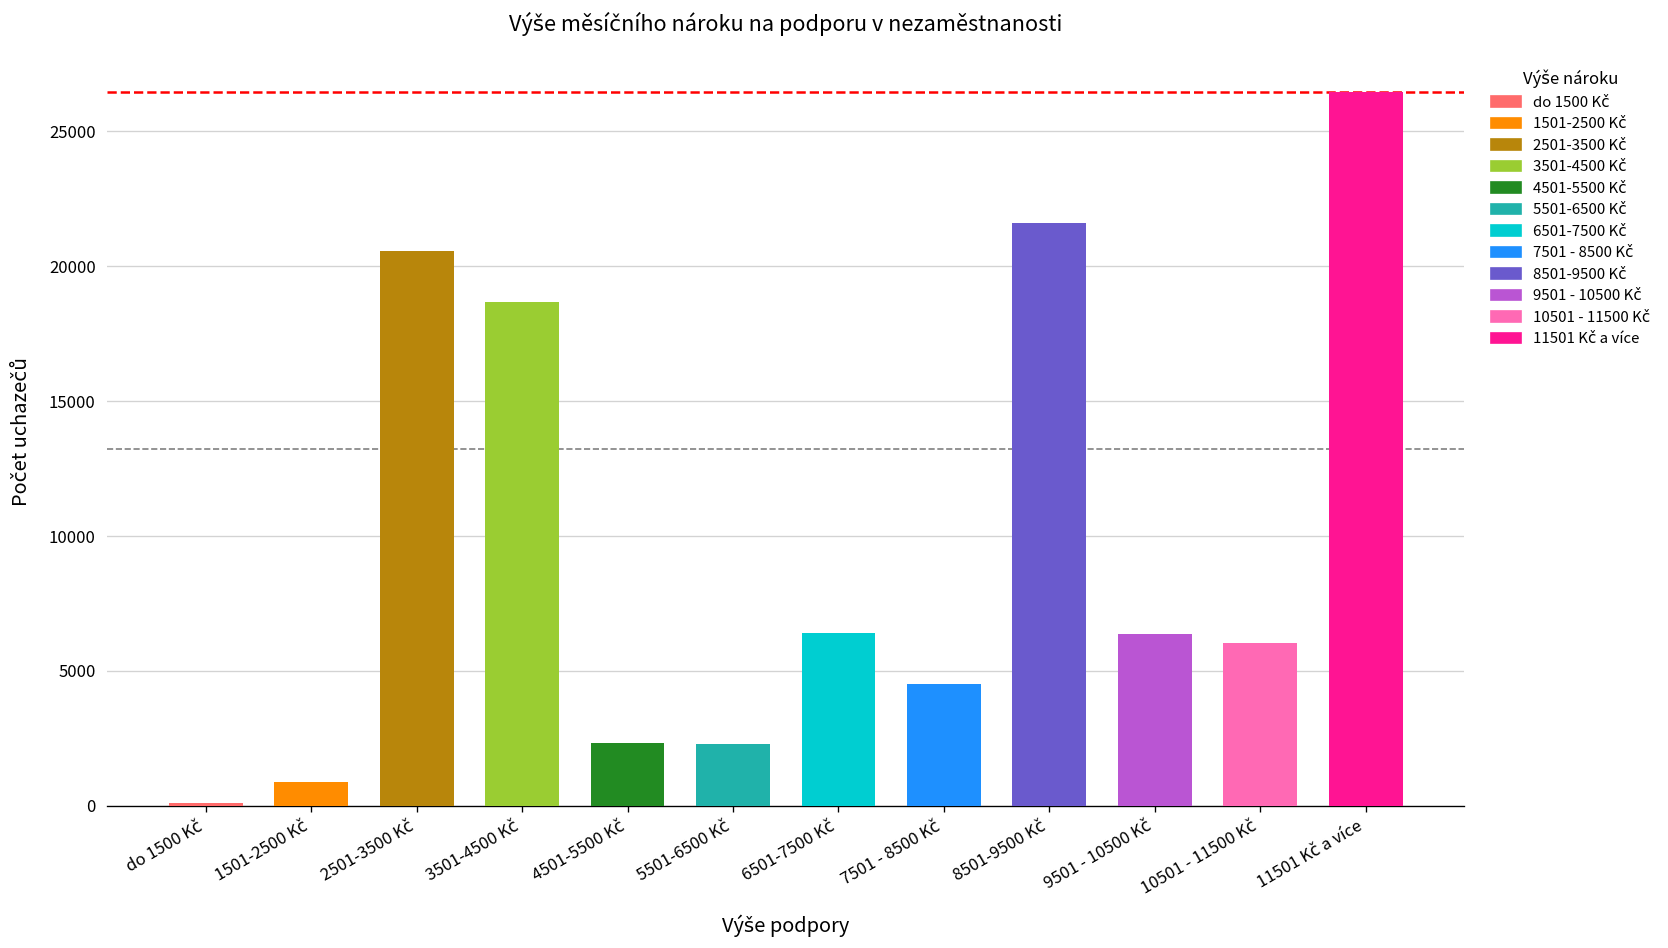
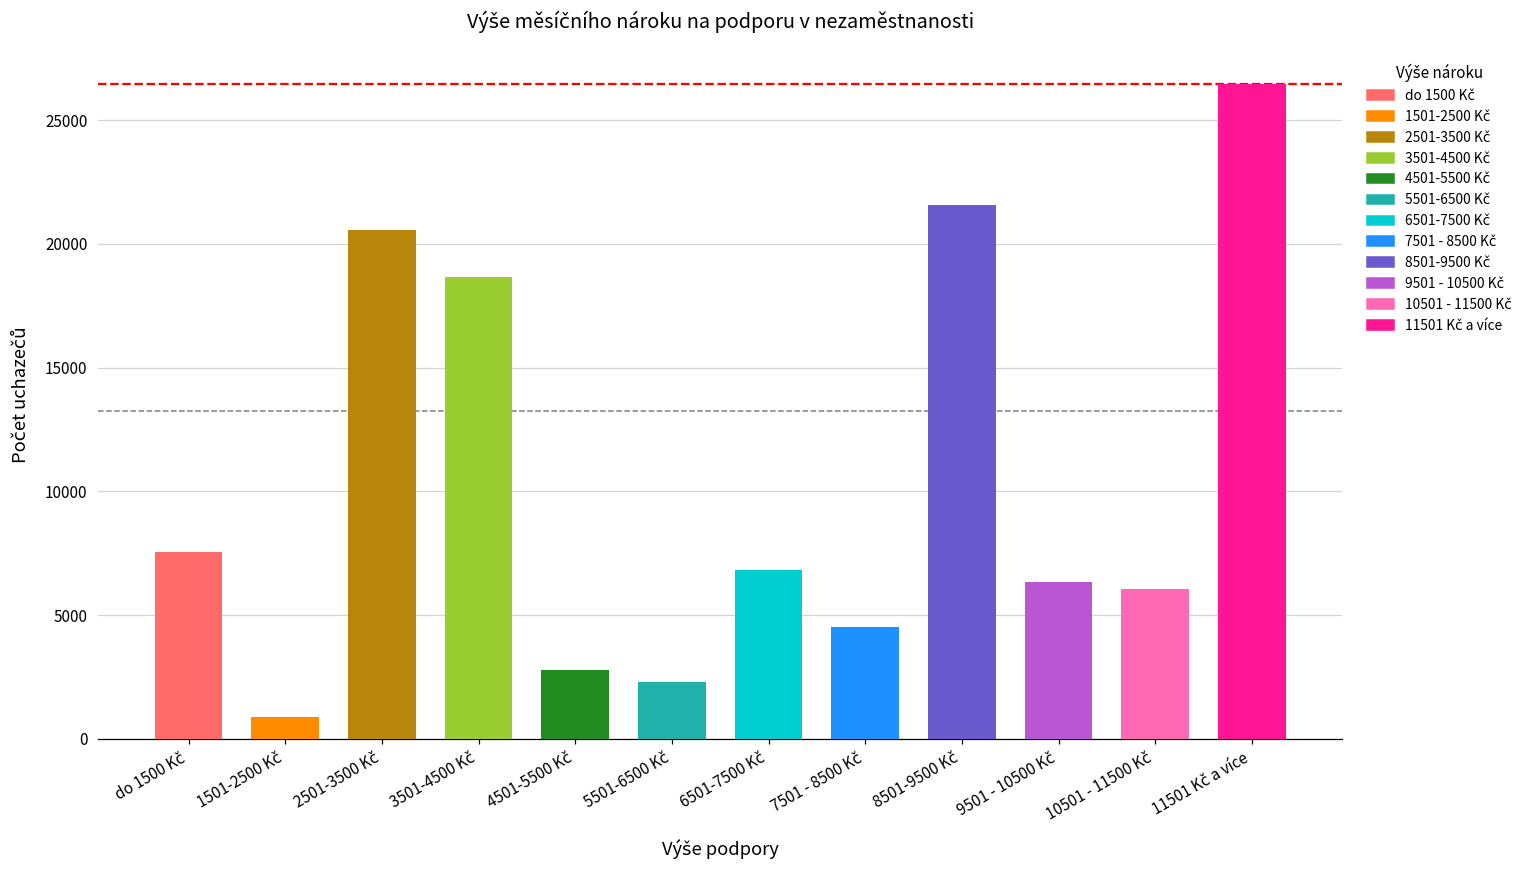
  {
-   "do 1500 Kč": 100,
+   "do 1500 Kč": 7500,
    "1501-2500 Kč": 900,
    "2501-3500 Kč": 20600,
    "3501-4500 Kč": 18700,
-   "4501-5500 Kč": 2300,
+   "4501-5500 Kč": 2800,
    "5501-6500 Kč": 2300,
-   "6501-7500 Kč": 6400,
+   "6501-7500 Kč": 6800,
    "7501 - 8500 Kč": 4500,
    "8501-9500 Kč": 21600,
    "9501 - 10500 Kč": 6400,
    "10501 - 11500 Kč": 6100,
    "11501 Kč a více": 26500
  }
